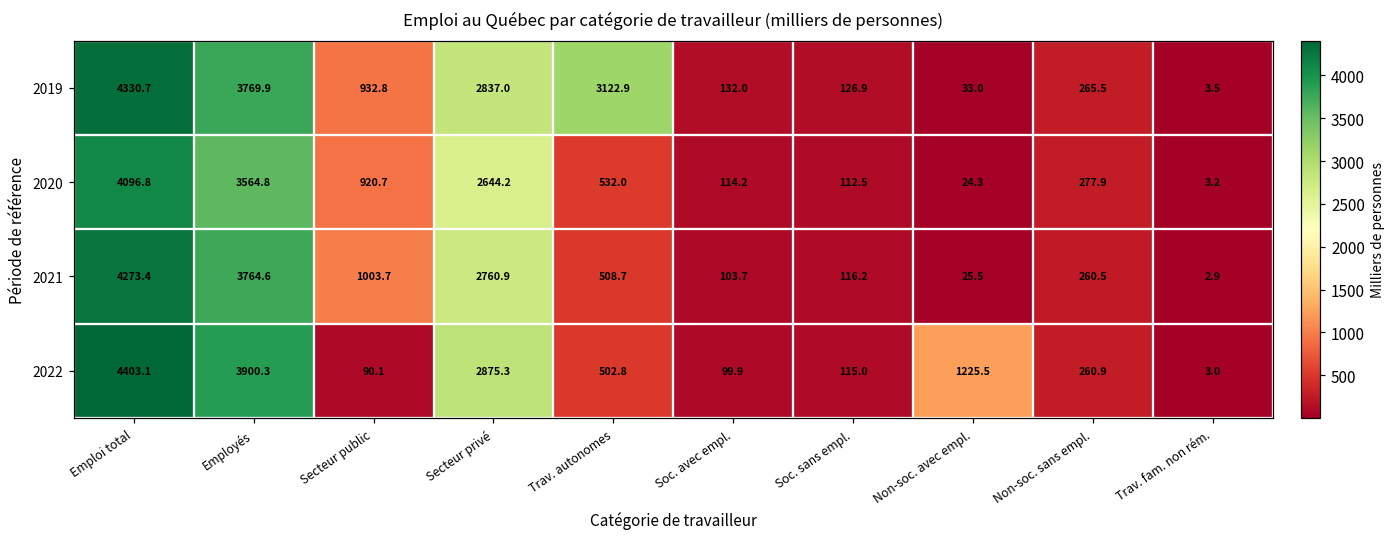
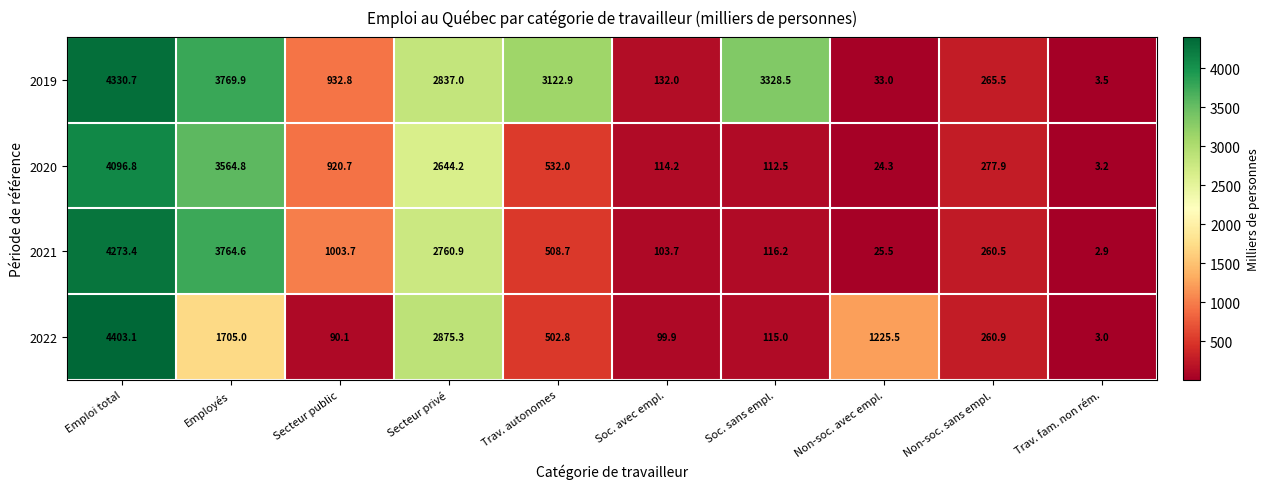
  {
    "2019": {
      "Emploi total": 4330.7,
      "Employés": 3769.9,
      "Secteur public": 932.8,
      "Secteur privé": 2837.0,
      "Trav. autonomes": 3122.9,
      "Soc. avec empl.": 132.0,
-     "Soc. sans empl.": 126.9,
+     "Soc. sans empl.": 3328.5,
      "Non-soc. avec empl.": 33.0,
      "Non-soc. sans empl.": 265.5,
      "Trav. fam. non rém.": 3.5
    },
    "2020": {
      "Emploi total": 4096.8,
      "Employés": 3564.8,
      "Secteur public": 920.7,
      "Secteur privé": 2644.2,
      "Trav. autonomes": 532.0,
      "Soc. avec empl.": 114.2,
      "Soc. sans empl.": 112.5,
      "Non-soc. avec empl.": 24.3,
      "Non-soc. sans empl.": 277.9,
      "Trav. fam. non rém.": 3.2
    },
    "2021": {
      "Emploi total": 4273.4,
      "Employés": 3764.6,
      "Secteur public": 1003.7,
      "Secteur privé": 2760.9,
      "Trav. autonomes": 508.7,
      "Soc. avec empl.": 103.7,
      "Soc. sans empl.": 116.2,
      "Non-soc. avec empl.": 25.5,
      "Non-soc. sans empl.": 260.5,
      "Trav. fam. non rém.": 2.9
    },
    "2022": {
      "Emploi total": 4403.1,
-     "Employés": 3900.3,
+     "Employés": 1705.0,
      "Secteur public": 90.1,
      "Secteur privé": 2875.3,
      "Trav. autonomes": 502.8,
      "Soc. avec empl.": 99.9,
      "Soc. sans empl.": 115.0,
      "Non-soc. avec empl.": 1225.5,
      "Non-soc. sans empl.": 260.9,
      "Trav. fam. non rém.": 3.0
    }
  }
